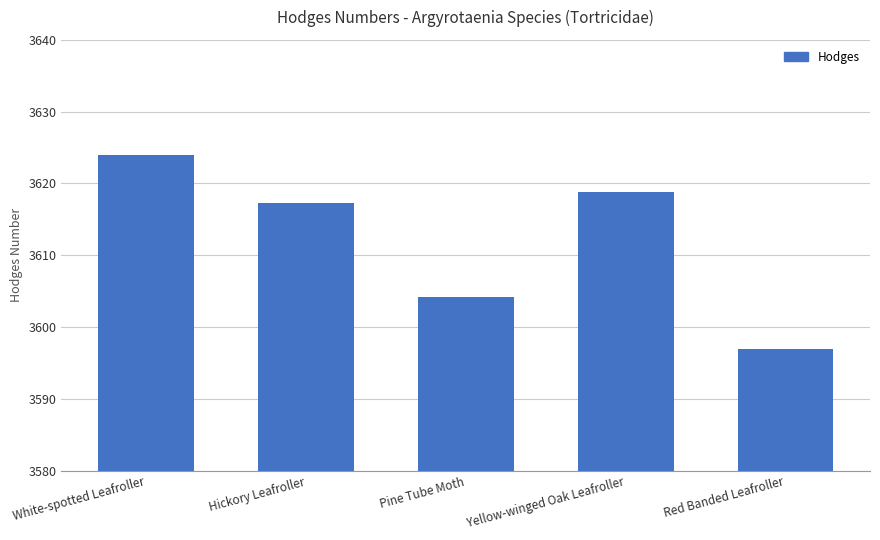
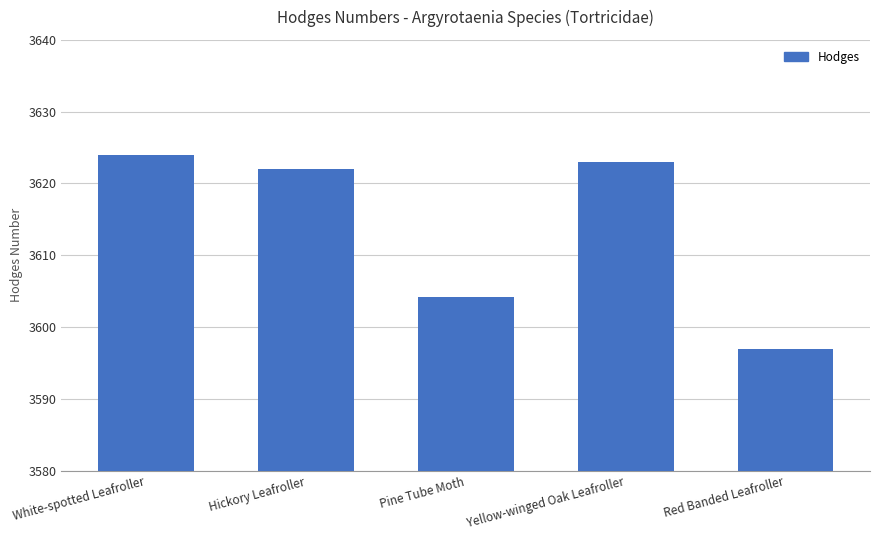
  {
    "White-spotted Leafroller": 3624,
-   "Hickory Leafroller": 3617,
+   "Hickory Leafroller": 3622,
    "Pine Tube Moth": 3604,
-   "Yellow-winged Oak Leafroller": 3619,
+   "Yellow-winged Oak Leafroller": 3623,
    "Red Banded Leafroller": 3597
  }
